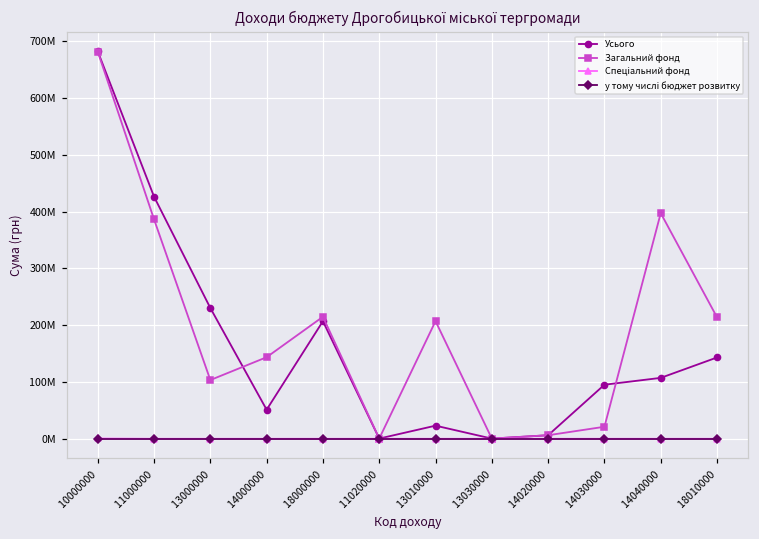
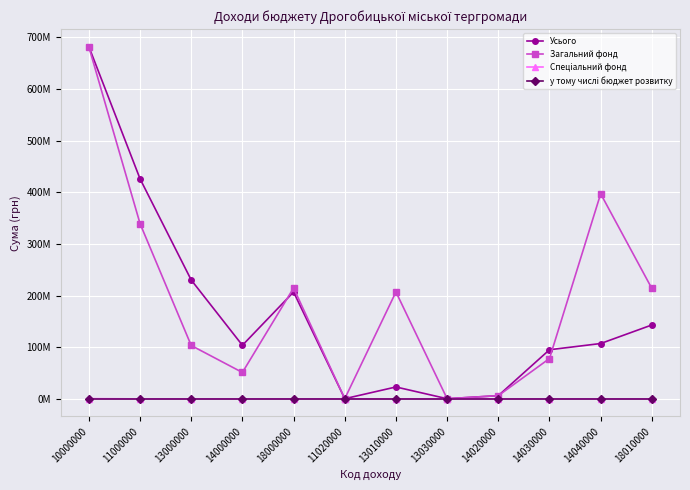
  {
    "Усього": {
      "11000000": 430000000,
      "13000000": 230000000,
-     "14000000": 50000000,
+     "14000000": 100000000,
      "18000000": 210000000,
      "13010000": 20000000,
      "14030000": 100000000,
      "14040000": 110000000,
      "18010000": 140000000
    },
    "Загальний фонд": {
-     "11000000": 390000000,
+     "11000000": 340000000,
      "13000000": 100000000,
-     "14000000": 140000000,
+     "14000000": 50000000,
      "18000000": 210000000,
      "13010000": 210000000,
-     "14030000": 20000000,
+     "14030000": 80000000,
      "14040000": 400000000,
      "18010000": 210000000
    },
    "у тому числі бюджет розвитку": {
      "10000000": 0,
      "11000000": 0,
      "13000000": 0,
      "14000000": 0,
      "18000000": 0,
      "13010000": 0,
      "14020000": 0,
      "14030000": 0,
      "14040000": 0,
      "18010000": 0
    }
  }
